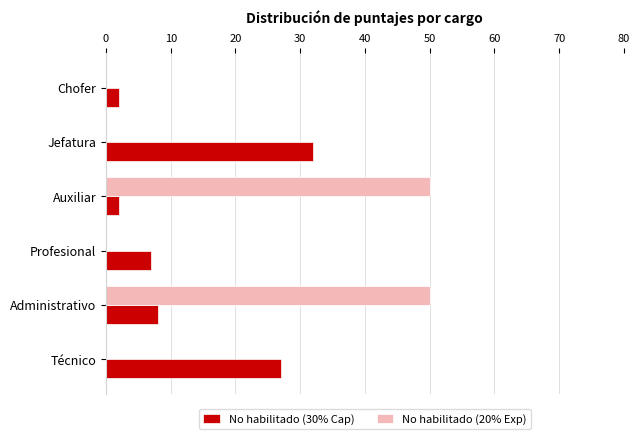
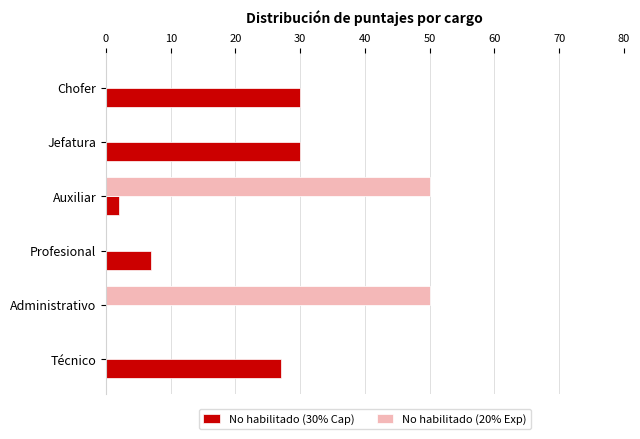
  {
    "No habilitado (30% Cap)": {
-     "Chofer": 2,
-     "Jefatura": 32,
+     "Chofer": 30,
+     "Jefatura": 30,
      "Auxiliar": 2,
      "Profesional": 7,
-     "Administrativo": 8,
+     "Administrativo": 0,
      "Técnico": 27
    },
    "No habilitado (20% Exp)": {
      "Chofer": 0,
      "Jefatura": 0,
      "Auxiliar": 50,
      "Profesional": 0,
      "Administrativo": 50,
      "Técnico": 0
    }
  }
